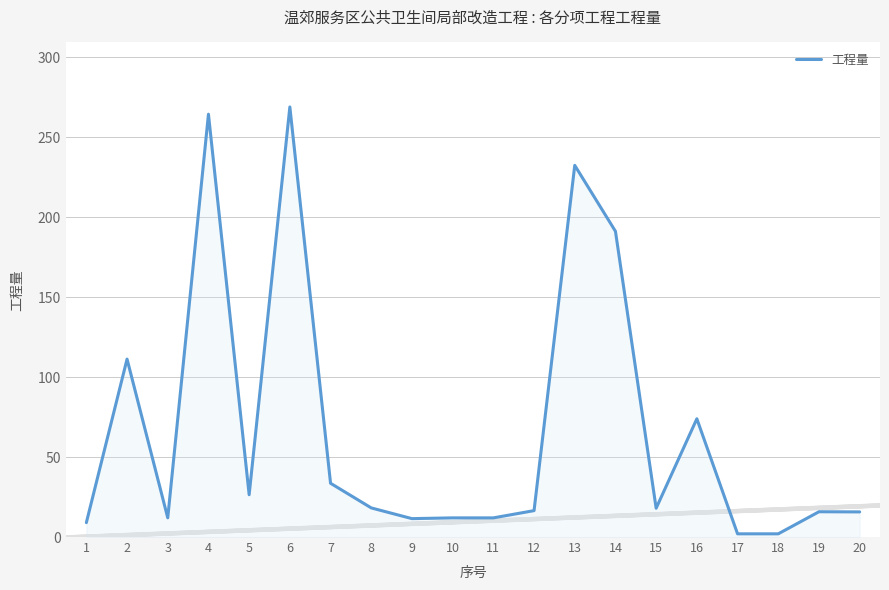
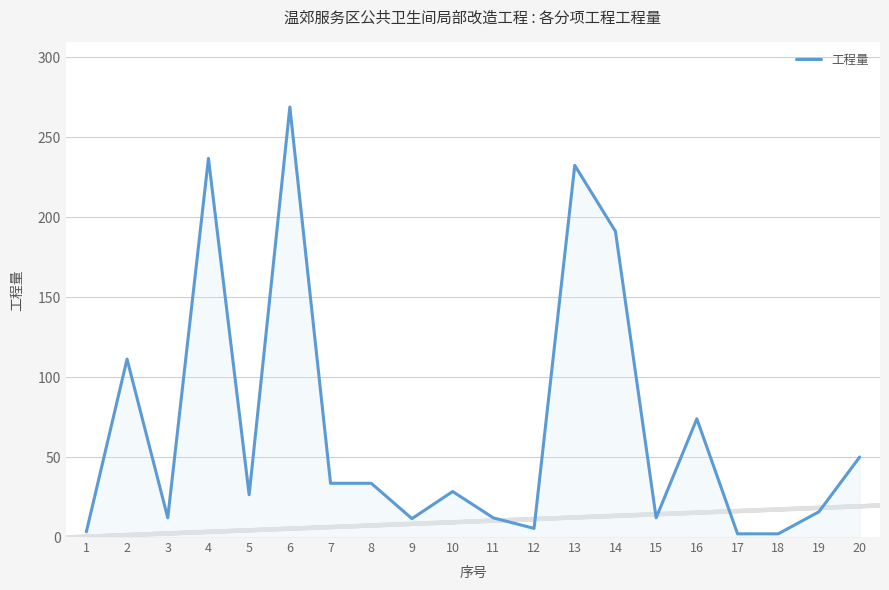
  {
-   "1": 9,
+   "1": 3,
    "2": 111,
    "3": 12,
-   "4": 264,
+   "4": 237,
    "5": 26,
    "6": 269,
    "7": 34,
-   "8": 18,
+   "8": 34,
    "9": 12,
-   "10": 12,
+   "10": 28,
    "11": 12,
-   "12": 17,
+   "12": 5,
    "13": 232,
    "14": 191,
-   "15": 18,
+   "15": 12,
    "16": 74,
    "17": 2,
    "18": 2,
    "19": 16,
-   "20": 16
+   "20": 50
  }
